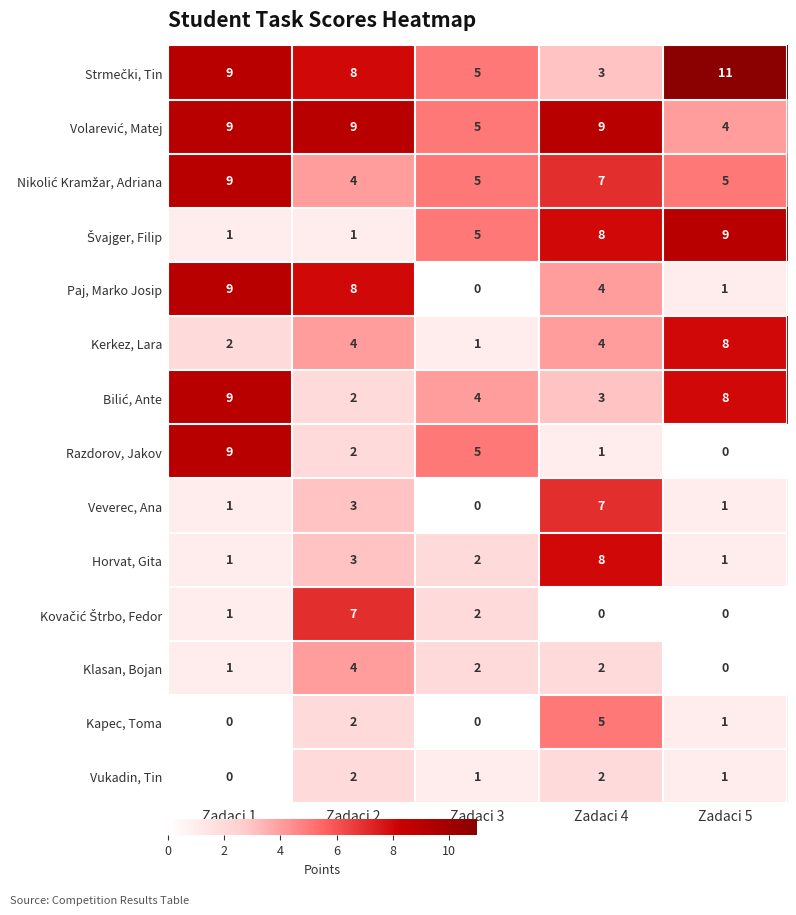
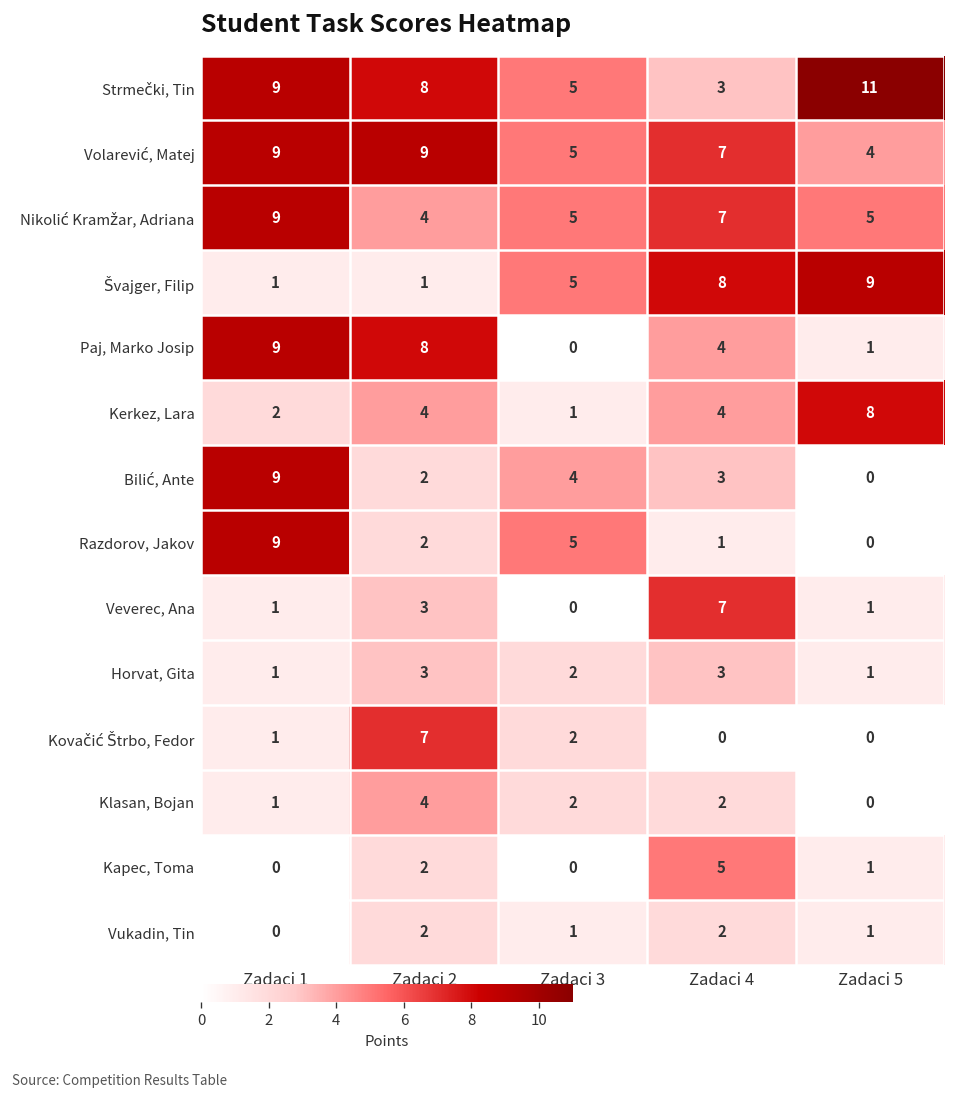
  {
    "Strmečki, Tin": {
      "Zadaci 3": 5,
      "Zadaci 4": 3,
      "Zadaci 5": 11
    },
    "Volarević, Matej": {
      "Zadaci 3": 5,
-     "Zadaci 4": 9,
+     "Zadaci 4": 7,
      "Zadaci 5": 4
    },
    "Nikolić Kramžar, Adriana": {
      "Zadaci 3": 5,
      "Zadaci 4": 7,
      "Zadaci 5": 5
    },
    "Švajger, Filip": {
      "Zadaci 3": 5,
      "Zadaci 4": 8,
      "Zadaci 5": 9
    },
    "Paj, Marko Josip": {
      "Zadaci 3": 0,
      "Zadaci 4": 4,
      "Zadaci 5": 1
    },
    "Kerkez, Lara": {
      "Zadaci 3": 1,
      "Zadaci 4": 4,
      "Zadaci 5": 8
    },
    "Bilić, Ante": {
      "Zadaci 3": 4,
      "Zadaci 4": 3,
-     "Zadaci 5": 8
+     "Zadaci 5": 0
    },
    "Razdorov, Jakov": {
      "Zadaci 3": 5,
      "Zadaci 4": 1,
      "Zadaci 5": 0
    },
    "Veverec, Ana": {
      "Zadaci 3": 0,
      "Zadaci 4": 7,
      "Zadaci 5": 1
    },
    "Horvat, Gita": {
      "Zadaci 3": 2,
-     "Zadaci 4": 8,
+     "Zadaci 4": 3,
      "Zadaci 5": 1
    },
    "Kovačić Štrbo, Fedor": {
      "Zadaci 3": 2,
      "Zadaci 4": 0,
      "Zadaci 5": 0
    },
    "Klasan, Bojan": {
      "Zadaci 3": 2,
      "Zadaci 4": 2,
      "Zadaci 5": 0
    },
    "Kapec, Toma": {
      "Zadaci 3": 0,
      "Zadaci 4": 5,
      "Zadaci 5": 1
    },
    "Vukadin, Tin": {
      "Zadaci 3": 1,
      "Zadaci 4": 2,
      "Zadaci 5": 1
    }
  }
